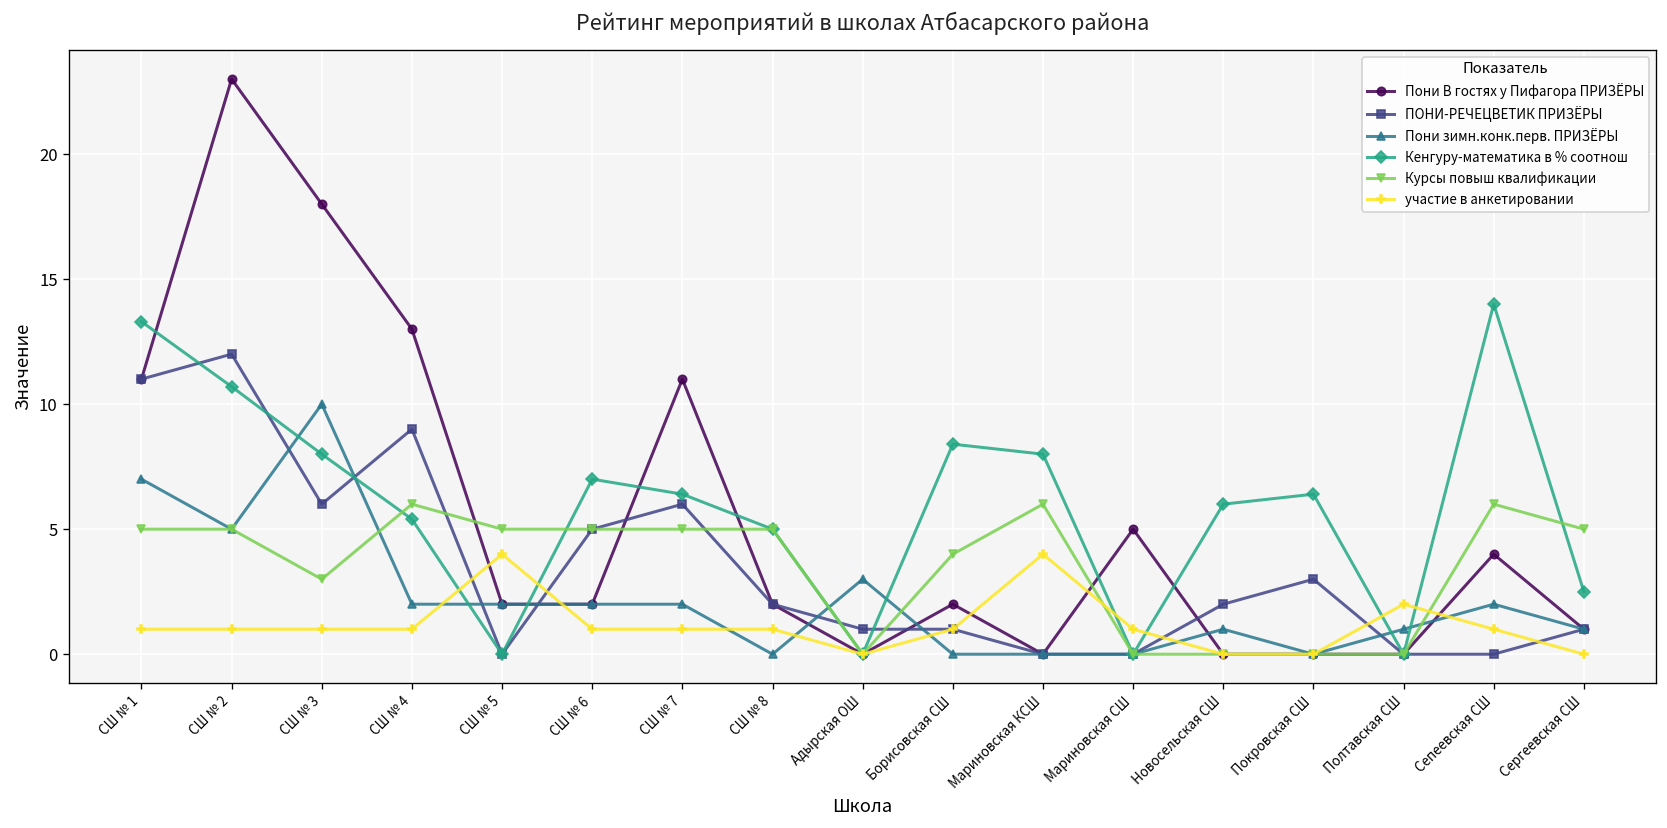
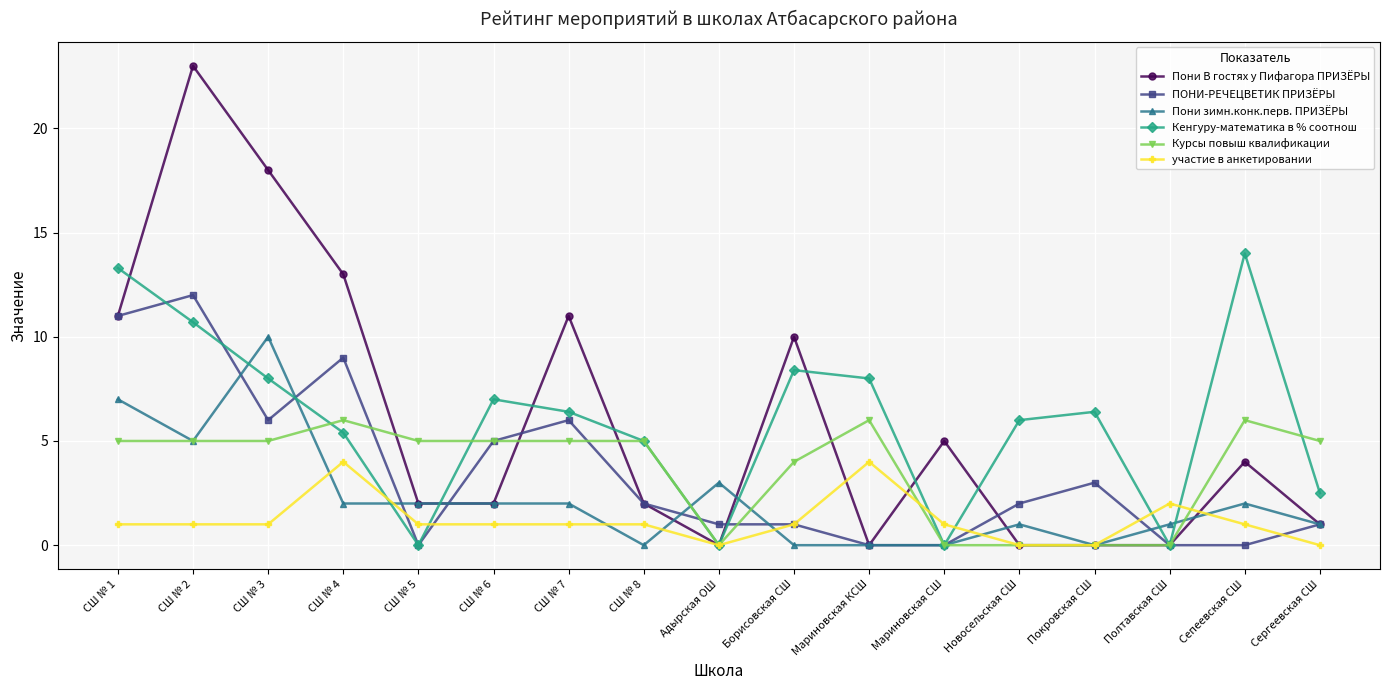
  {
    "Пони В гостях у Пифагора ПРИЗЁРЫ": {
      "СШ № 2": 23,
      "СШ № 3": 18,
      "СШ № 4": 13,
      "СШ № 7": 11,
-     "Борисовская СШ": 2,
+     "Борисовская СШ": 10,
      "Мариновская СШ": 5,
      "Сепеевская СШ": 4
    },
    "Курсы повыш квалификации": {
      "СШ № 1": 5,
-     "СШ № 3": 3,
+     "СШ № 3": 5,
      "СШ № 4": 6,
      "СШ № 5": 5,
      "СШ № 7": 5,
      "Борисовская СШ": 4,
      "Мариновская КСШ": 6,
      "Сепеевская СШ": 6,
      "Сергеевская СШ": 5
    },
    "участие в анкетировании": {
      "СШ № 1": 1,
      "СШ № 2": 1,
      "СШ № 3": 1,
-     "СШ № 4": 1,
-     "СШ № 5": 4,
+     "СШ № 4": 4,
+     "СШ № 5": 1,
      "СШ № 6": 1,
      "СШ № 7": 1,
      "СШ № 8": 1,
      "Мариновская КСШ": 4,
      "Мариновская СШ": 1,
      "Полтавская СШ": 2,
      "Сепеевская СШ": 1,
      "Сергеевская СШ": 0
    }
  }
